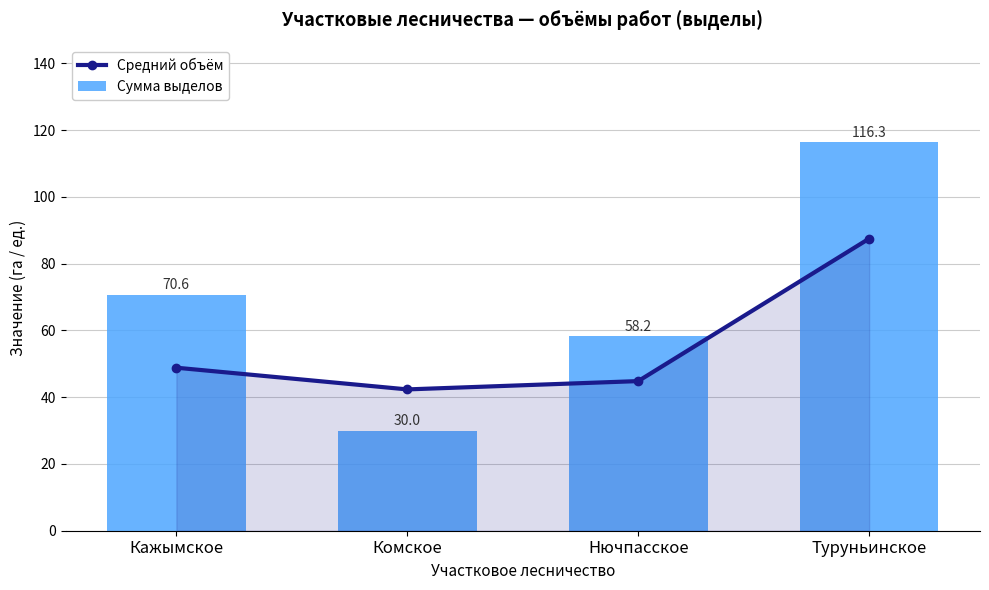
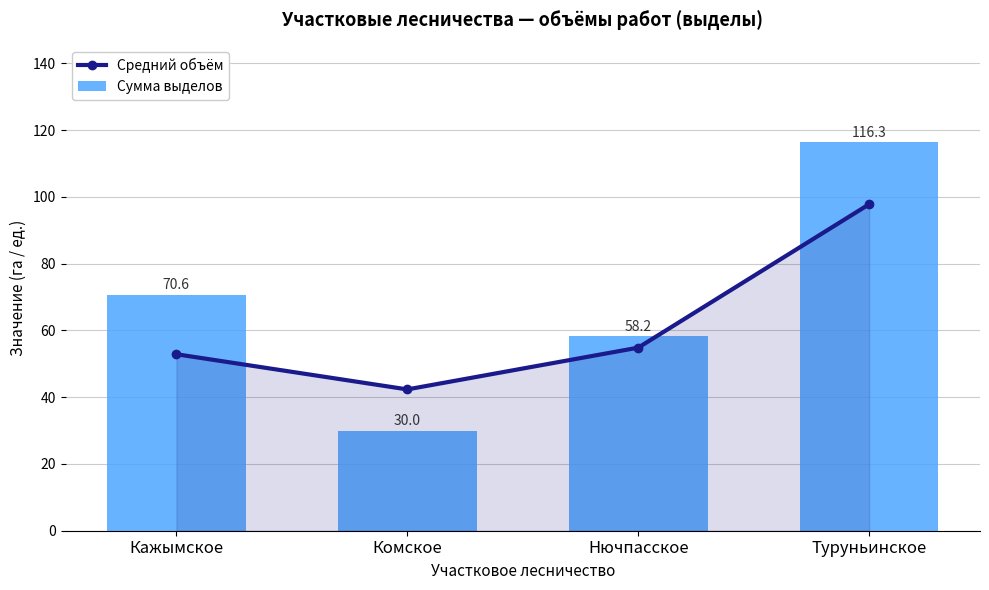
  {
    "Средний объём": {
-     "Кажымское": 49,
+     "Кажымское": 53,
      "Комское": 42,
-     "Нючпасское": 45,
-     "Туруньинское": 88
+     "Нючпасское": 55,
+     "Туруньинское": 98
    },
    "Сумма выделов": {
      "Кажымское": 70.6,
      "Комское": 30.0,
      "Нючпасское": 58.2,
      "Туруньинское": 116.3
    }
  }
